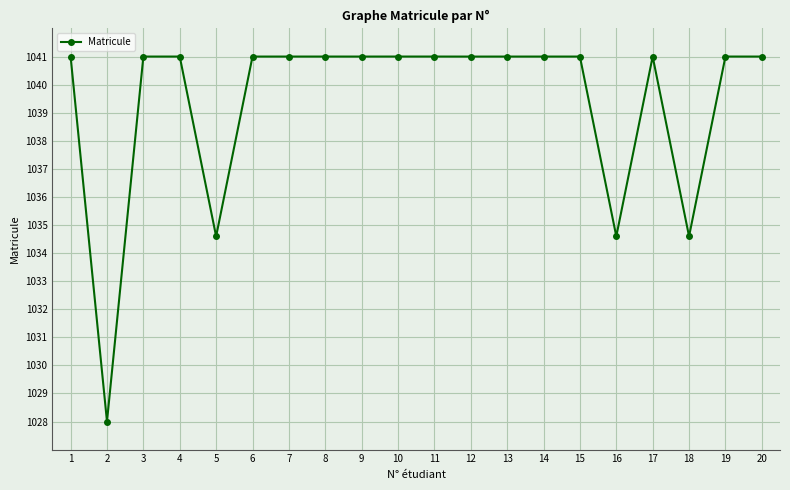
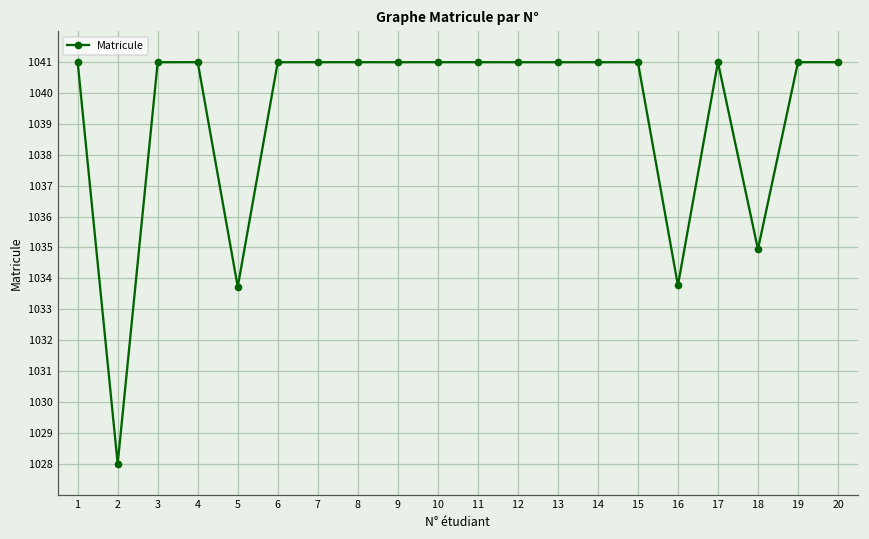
  {
    "1": 1041.0,
    "2": 1028.0,
    "3": 1041.0,
    "4": 1041.0,
-   "5": 1034.6,
+   "5": 1033.7,
    "6": 1041.0,
    "7": 1041.0,
    "8": 1041.0,
    "9": 1041.0,
    "10": 1041.0,
    "11": 1041.0,
    "12": 1041.0,
    "13": 1041.0,
    "14": 1041.0,
    "15": 1041.0,
-   "16": 1034.6,
+   "16": 1033.8,
    "17": 1041.0,
-   "18": 1034.6,
+   "18": 1034.9,
    "19": 1041.0,
    "20": 1041.0
  }
